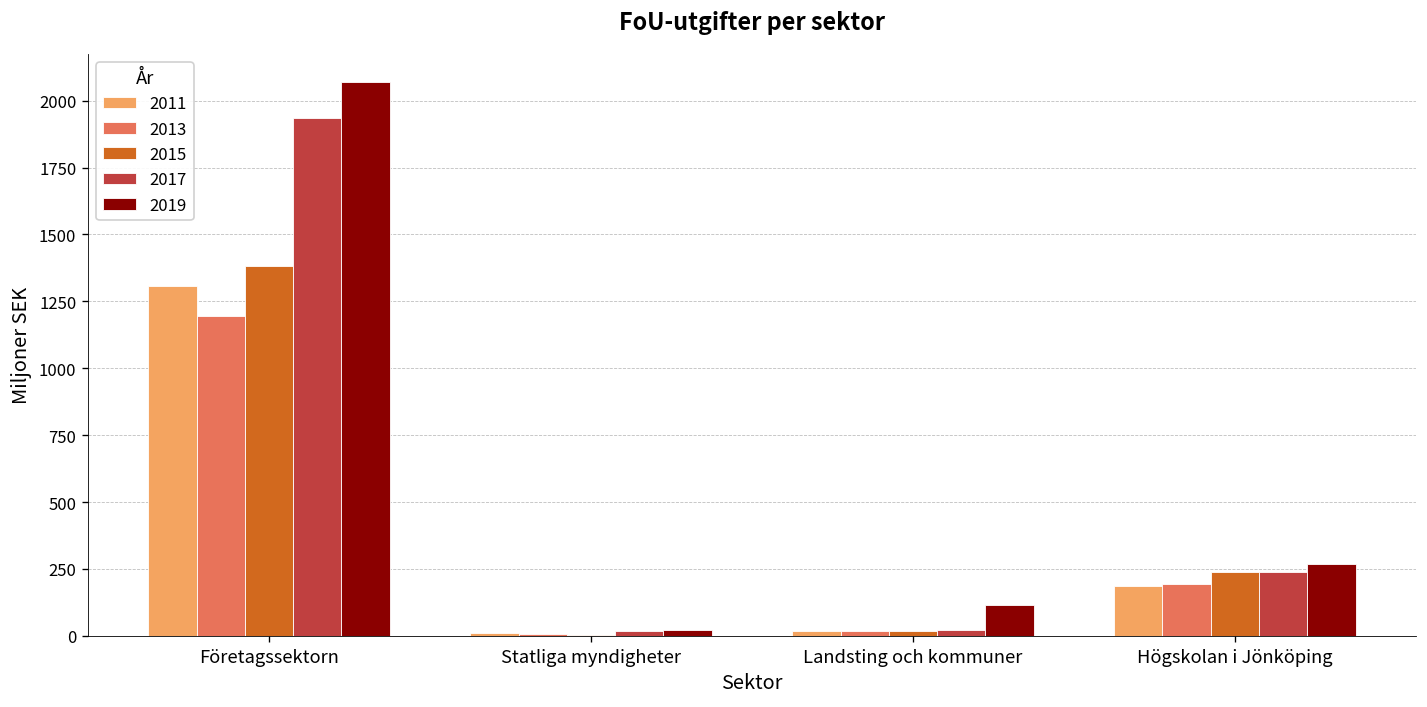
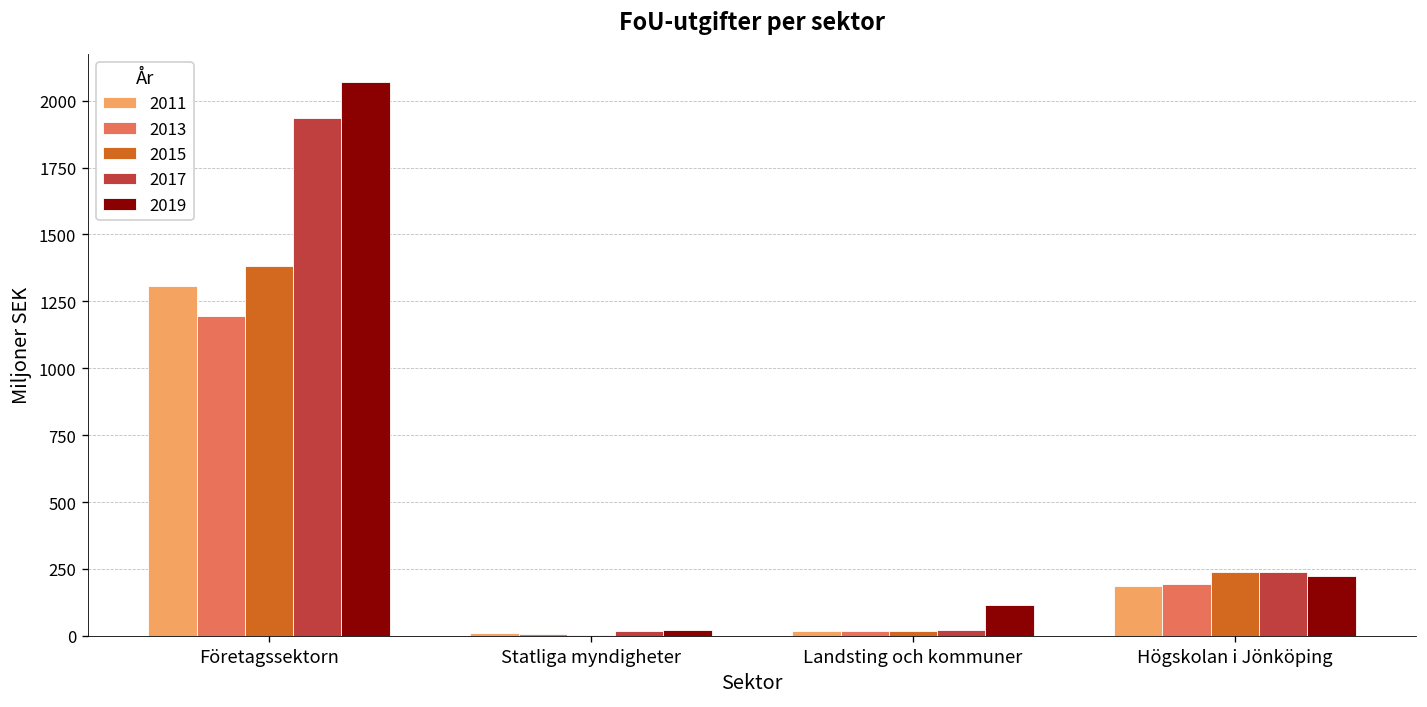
  {
    "2019": {
      "Företagssektorn": 2070,
      "Statliga myndigheter": 20,
      "Landsting och kommuner": 120,
-     "Högskolan i Jönköping": 270
+     "Högskolan i Jönköping": 220
    }
  }
